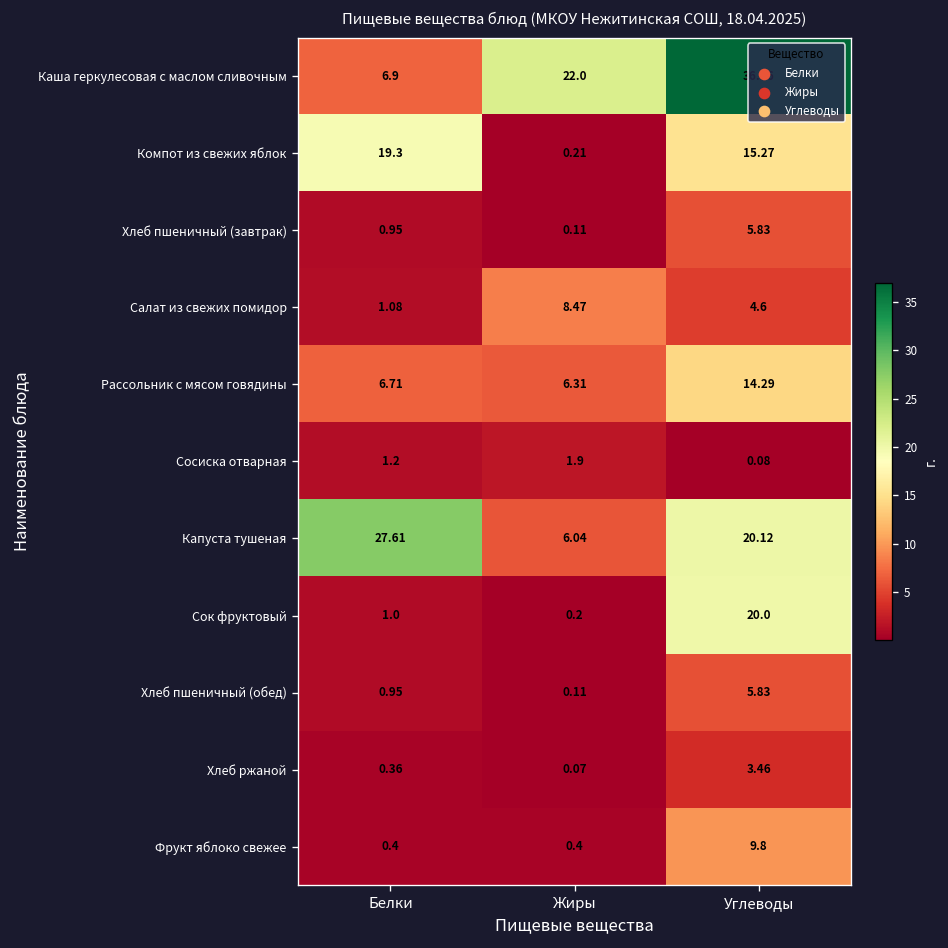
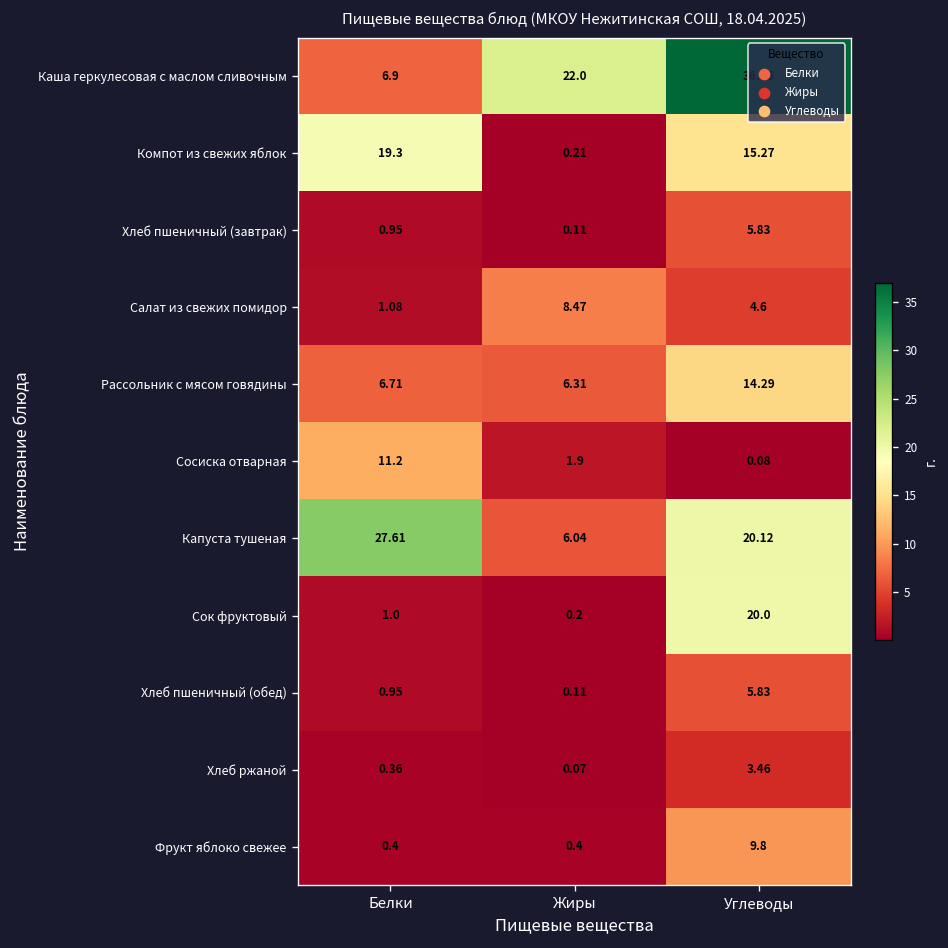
  {
    "Каша геркулесовая с маслом сливочным": {
      "Белки": 6.9,
      "Жиры": 22.0
    },
    "Компот из свежих яблок": {
      "Белки": 19.3,
      "Жиры": 0.21,
      "Углеводы": 15.27
    },
    "Хлеб пшеничный (завтрак)": {
      "Белки": 0.95,
      "Жиры": 0.11,
      "Углеводы": 5.83
    },
    "Салат из свежих помидор": {
      "Белки": 1.08,
      "Жиры": 8.47,
      "Углеводы": 4.6
    },
    "Рассольник с мясом говядины": {
      "Белки": 6.71,
      "Жиры": 6.31,
      "Углеводы": 14.29
    },
    "Сосиска отварная": {
-     "Белки": 1.2,
+     "Белки": 11.2,
      "Жиры": 1.9,
      "Углеводы": 0.08
    },
    "Капуста тушеная": {
      "Белки": 27.61,
      "Жиры": 6.04,
      "Углеводы": 20.12
    },
    "Сок фруктовый": {
      "Белки": 1.0,
      "Жиры": 0.2,
      "Углеводы": 20.0
    },
    "Хлеб пшеничный (обед)": {
      "Белки": 0.95,
      "Жиры": 0.11,
      "Углеводы": 5.83
    },
    "Хлеб ржаной": {
      "Белки": 0.36,
      "Жиры": 0.07,
      "Углеводы": 3.46
    },
    "Фрукт яблоко свежее": {
      "Белки": 0.4,
      "Жиры": 0.4,
      "Углеводы": 9.8
    }
  }
